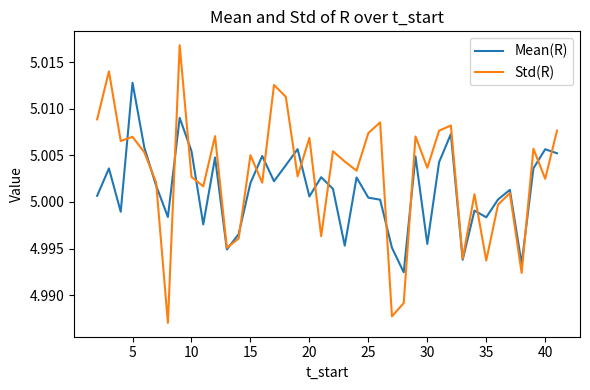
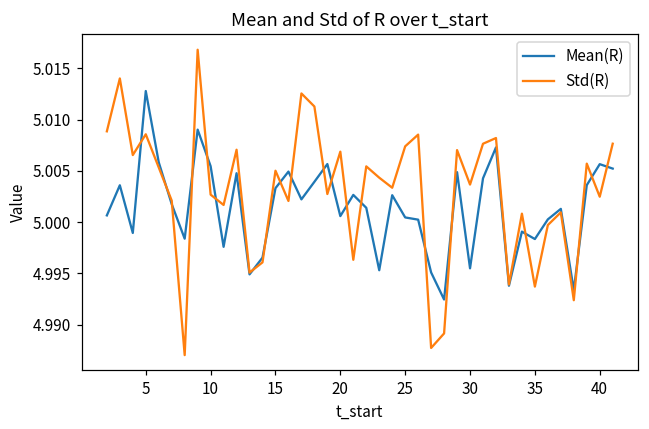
  {
    "Mean(R)": {
      "5": 5.013,
      "10": 5.005,
-     "15": 5.002,
+     "15": 5.003,
      "20": 5.001,
      "25": 5.000,
      "30": 4.995,
      "35": 4.998,
      "40": 5.006
    },
    "Std(R)": {
-     "5": 5.007,
+     "5": 5.009,
      "10": 5.003,
      "15": 5.005,
      "20": 5.007,
      "25": 5.007,
      "30": 5.004,
      "35": 4.994,
      "40": 5.002
    }
  }
